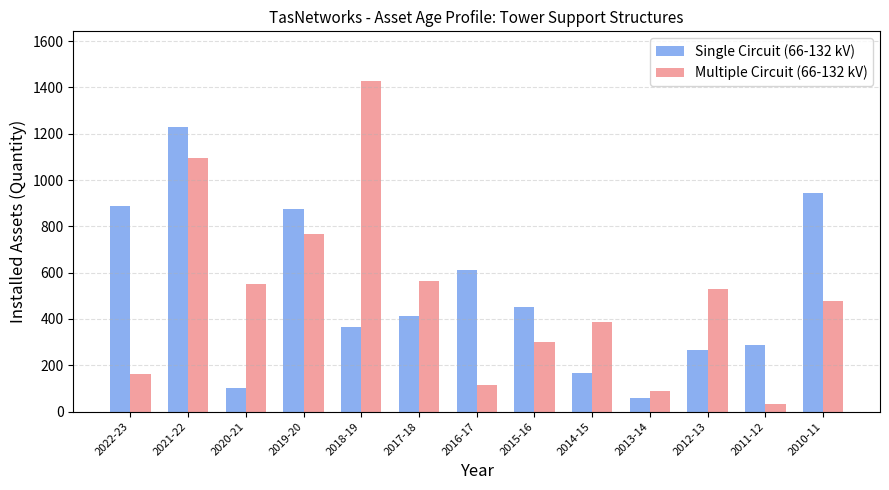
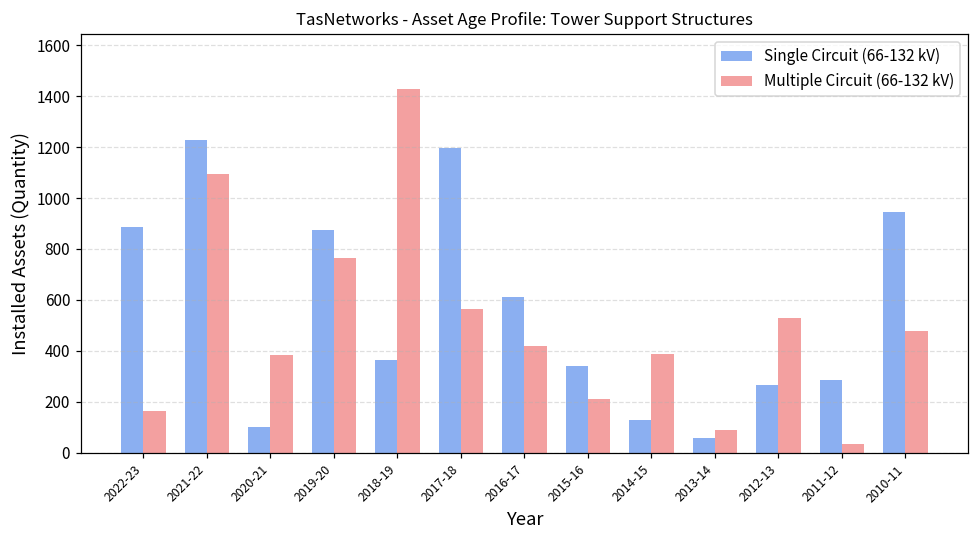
  {
    "Single Circuit (66-132 kV)": {
      "2022-23": 890,
      "2021-22": 1230,
      "2020-21": 100,
      "2019-20": 870,
      "2018-19": 370,
-     "2017-18": 410,
+     "2017-18": 1200,
      "2016-17": 610,
-     "2015-16": 450,
-     "2014-15": 170,
+     "2015-16": 340,
+     "2014-15": 130,
      "2013-14": 60,
      "2012-13": 260,
      "2011-12": 290,
      "2010-11": 950
    },
    "Multiple Circuit (66-132 kV)": {
      "2022-23": 160,
      "2021-22": 1100,
-     "2020-21": 550,
+     "2020-21": 380,
      "2019-20": 770,
      "2018-19": 1430,
      "2017-18": 560,
-     "2016-17": 110,
-     "2015-16": 300,
+     "2016-17": 420,
+     "2015-16": 210,
      "2014-15": 390,
      "2013-14": 90,
      "2012-13": 530,
      "2011-12": 30,
      "2010-11": 480
    }
  }
